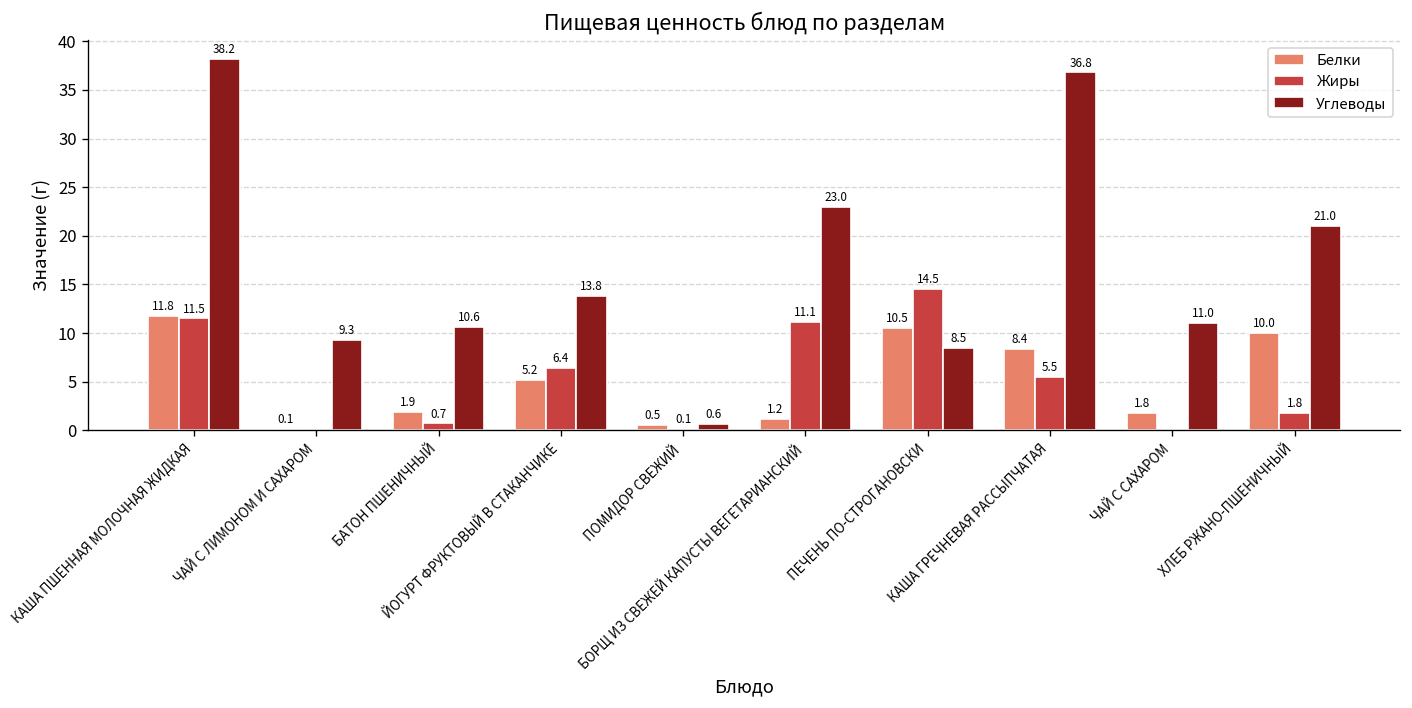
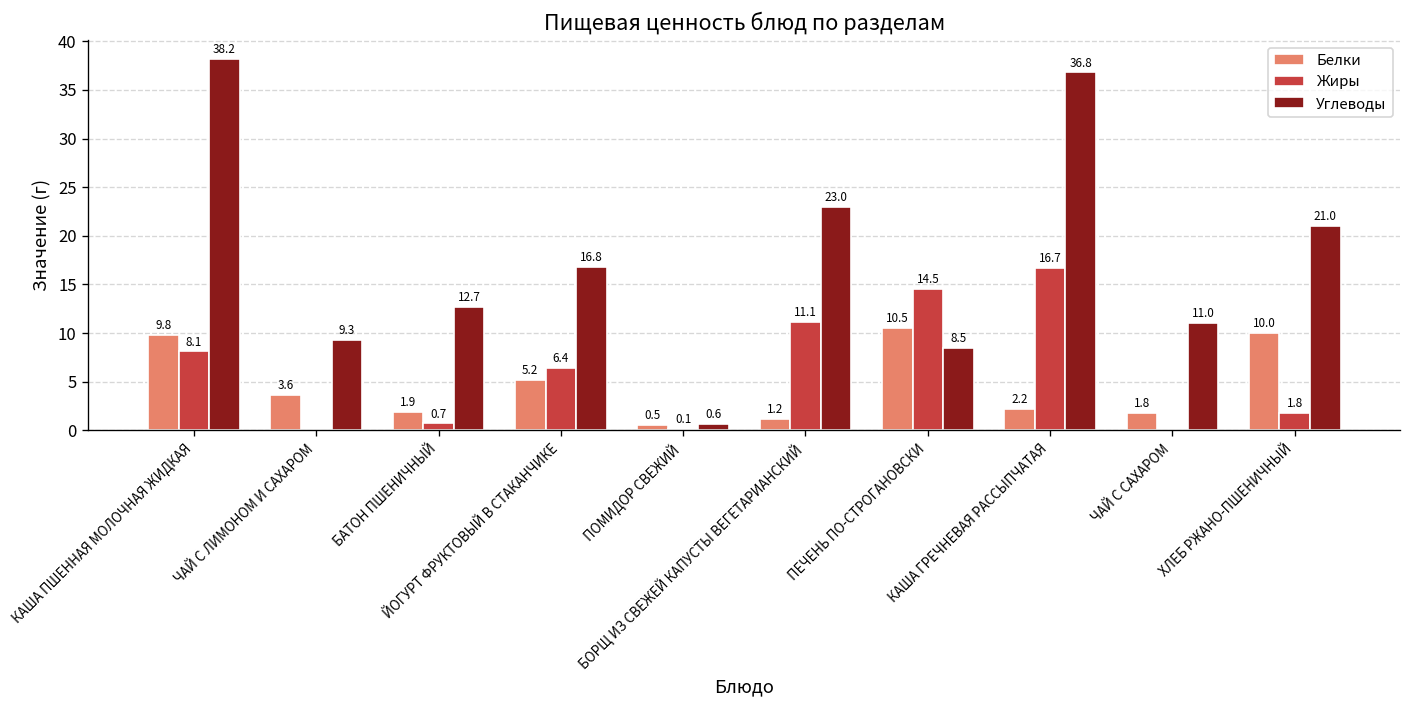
  {
    "Белки": {
-     "КАША ПШЕННАЯ МОЛОЧНАЯ ЖИДКАЯ": 11.8,
-     "ЧАЙ С ЛИМОНОМ И САХАРОМ": 0.1,
+     "КАША ПШЕННАЯ МОЛОЧНАЯ ЖИДКАЯ": 9.8,
+     "ЧАЙ С ЛИМОНОМ И САХАРОМ": 3.6,
      "БАТОН ПШЕНИЧНЫЙ": 1.9,
      "ЙОГУРТ ФРУКТОВЫЙ В СТАКАНЧИКЕ": 5.2,
      "ПОМИДОР СВЕЖИЙ": 0.5,
      "БОРЩ ИЗ СВЕЖЕЙ КАПУСТЫ ВЕГЕТАРИАНСКИЙ": 1.2,
      "ПЕЧЕНЬ ПО-СТРОГАНОВСКИ": 10.5,
-     "КАША ГРЕЧНЕВАЯ РАССЫПЧАТАЯ": 8.4,
+     "КАША ГРЕЧНЕВАЯ РАССЫПЧАТАЯ": 2.2,
      "ЧАЙ С САХАРОМ": 1.8,
      "ХЛЕБ РЖАНО-ПШЕНИЧНЫЙ": 10.0
    },
    "Жиры": {
-     "КАША ПШЕННАЯ МОЛОЧНАЯ ЖИДКАЯ": 11.5,
+     "КАША ПШЕННАЯ МОЛОЧНАЯ ЖИДКАЯ": 8.1,
      "БАТОН ПШЕНИЧНЫЙ": 0.7,
      "ЙОГУРТ ФРУКТОВЫЙ В СТАКАНЧИКЕ": 6.4,
      "ПОМИДОР СВЕЖИЙ": 0.1,
      "БОРЩ ИЗ СВЕЖЕЙ КАПУСТЫ ВЕГЕТАРИАНСКИЙ": 11.1,
      "ПЕЧЕНЬ ПО-СТРОГАНОВСКИ": 14.5,
-     "КАША ГРЕЧНЕВАЯ РАССЫПЧАТАЯ": 5.5,
+     "КАША ГРЕЧНЕВАЯ РАССЫПЧАТАЯ": 16.7,
      "ХЛЕБ РЖАНО-ПШЕНИЧНЫЙ": 1.8
    },
    "Углеводы": {
      "КАША ПШЕННАЯ МОЛОЧНАЯ ЖИДКАЯ": 38.2,
      "ЧАЙ С ЛИМОНОМ И САХАРОМ": 9.3,
-     "БАТОН ПШЕНИЧНЫЙ": 10.6,
-     "ЙОГУРТ ФРУКТОВЫЙ В СТАКАНЧИКЕ": 13.8,
+     "БАТОН ПШЕНИЧНЫЙ": 12.7,
+     "ЙОГУРТ ФРУКТОВЫЙ В СТАКАНЧИКЕ": 16.8,
      "ПОМИДОР СВЕЖИЙ": 0.6,
      "БОРЩ ИЗ СВЕЖЕЙ КАПУСТЫ ВЕГЕТАРИАНСКИЙ": 23.0,
      "ПЕЧЕНЬ ПО-СТРОГАНОВСКИ": 8.5,
      "КАША ГРЕЧНЕВАЯ РАССЫПЧАТАЯ": 36.8,
      "ЧАЙ С САХАРОМ": 11.0,
      "ХЛЕБ РЖАНО-ПШЕНИЧНЫЙ": 21.0
    }
  }
